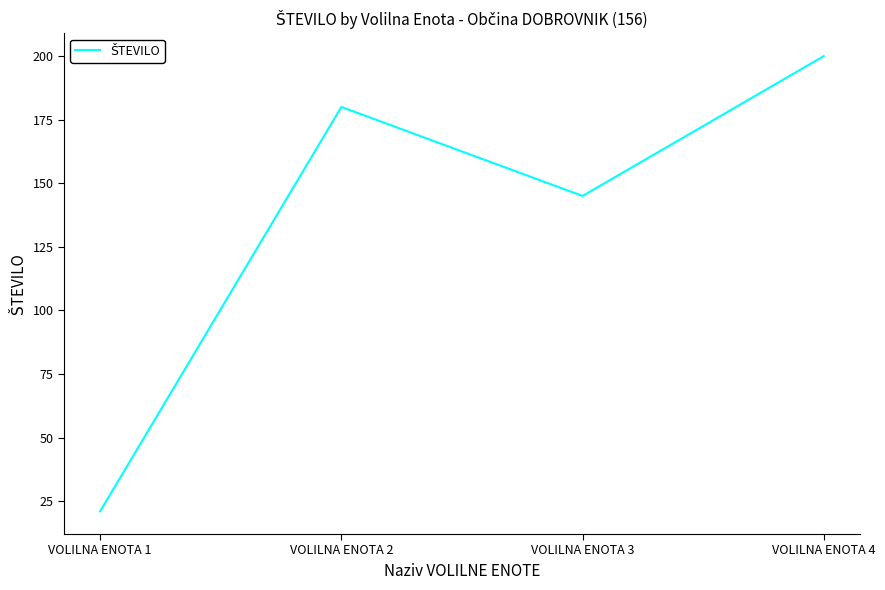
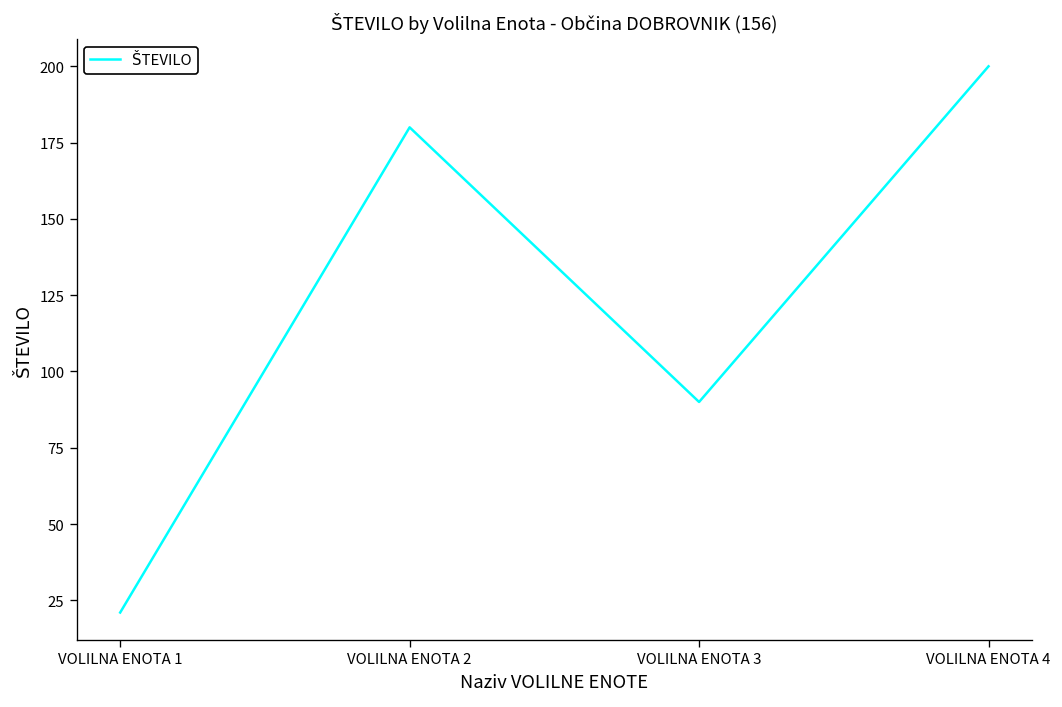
  {
    "VOLILNA ENOTA 1": 21,
    "VOLILNA ENOTA 2": 180,
-   "VOLILNA ENOTA 3": 145,
+   "VOLILNA ENOTA 3": 90,
    "VOLILNA ENOTA 4": 200
  }
